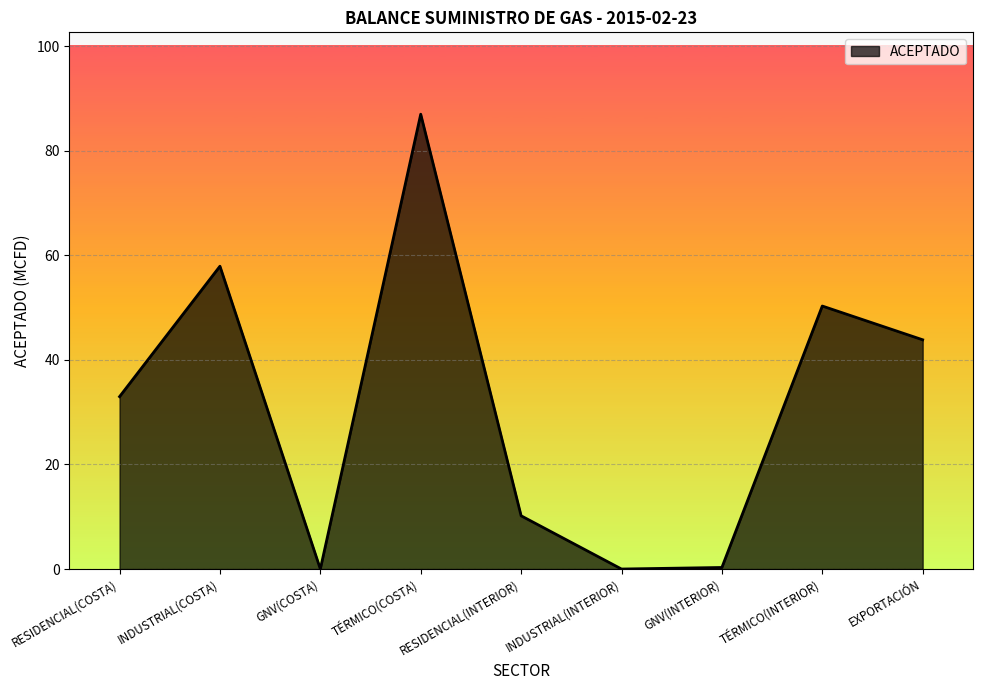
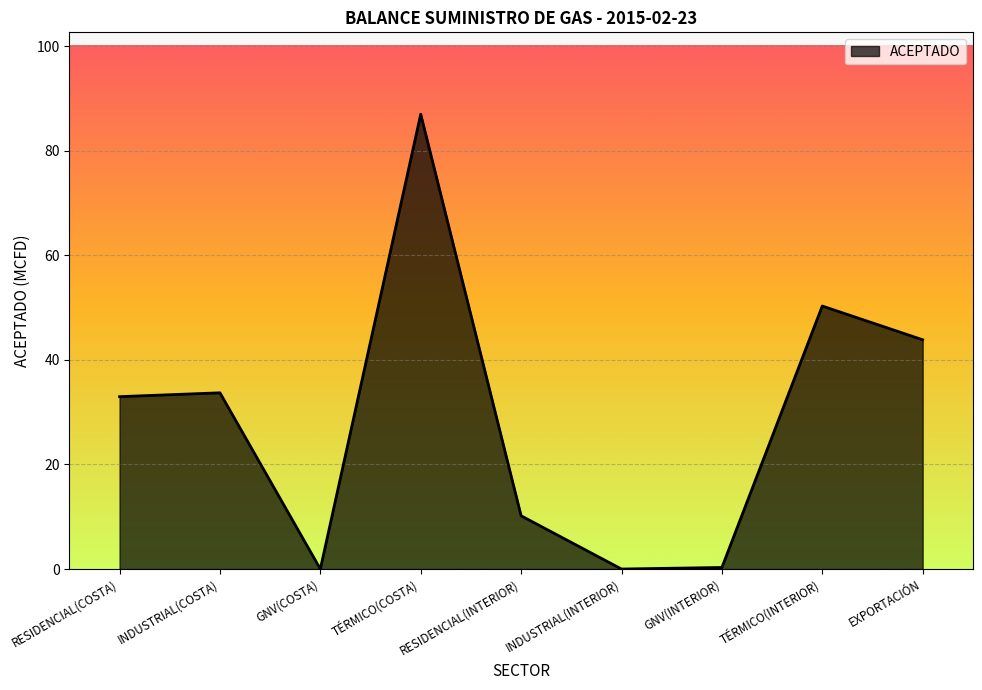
  {
    "RESIDENCIAL(COSTA)": 33,
-   "INDUSTRIAL(COSTA)": 58,
+   "INDUSTRIAL(COSTA)": 34,
    "GNV(COSTA)": 0,
    "TÉRMICO(COSTA)": 87,
    "RESIDENCIAL(INTERIOR)": 10,
    "INDUSTRIAL(INTERIOR)": 0,
    "GNV(INTERIOR)": 0,
    "TÉRMICO(INTERIOR)": 50,
    "EXPORTACIÓN": 44
  }
